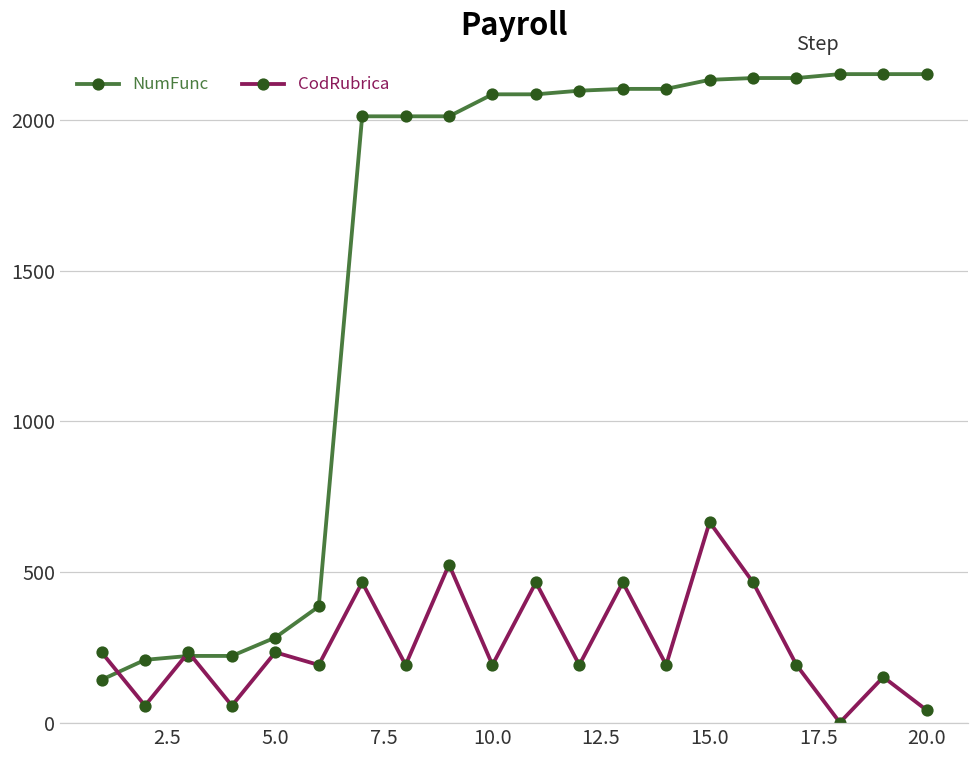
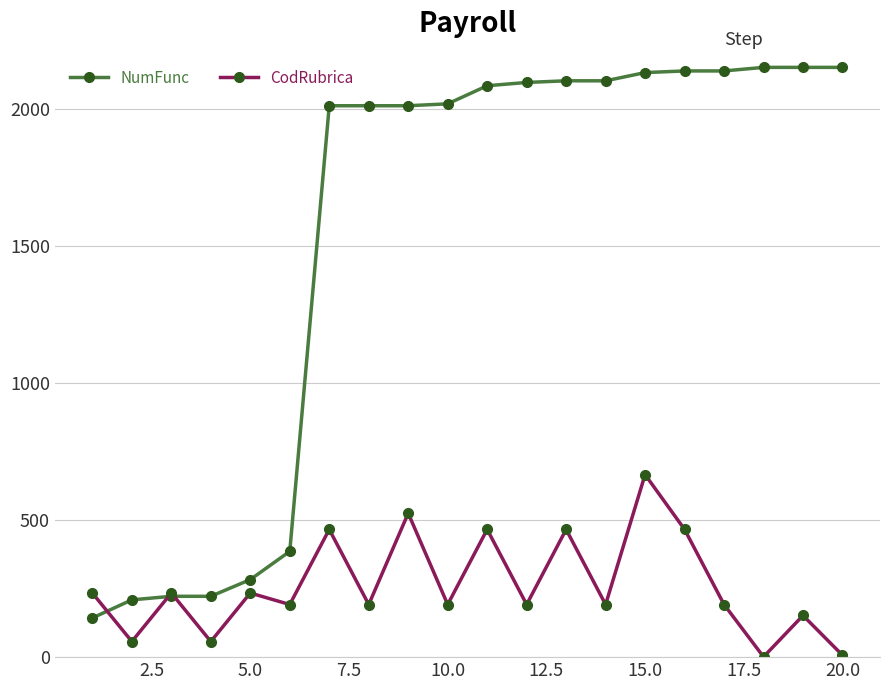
  {
    "NumFunc": {
      "5.0": 280,
-     "10.0": 2090,
+     "10.0": 2020,
      "15.0": 2130,
      "20.0": 2150
    },
    "CodRubrica": {
      "5.0": 230,
      "10.0": 190,
      "15.0": 670,
-     "20.0": 40
+     "20.0": 10
    }
  }
